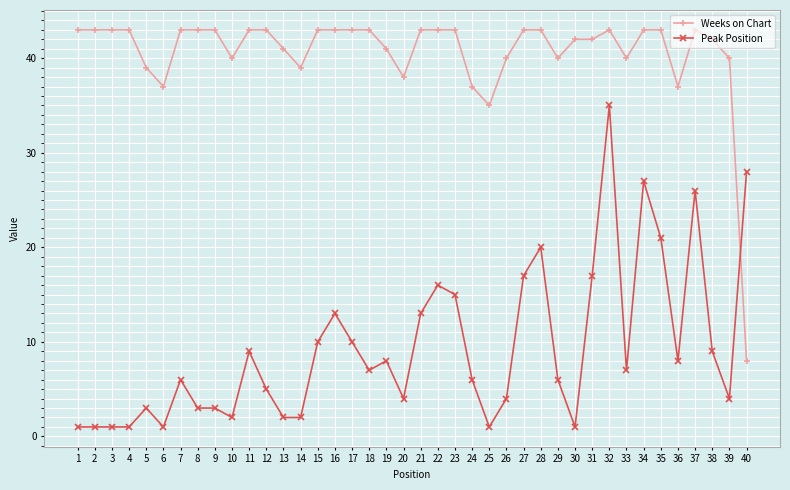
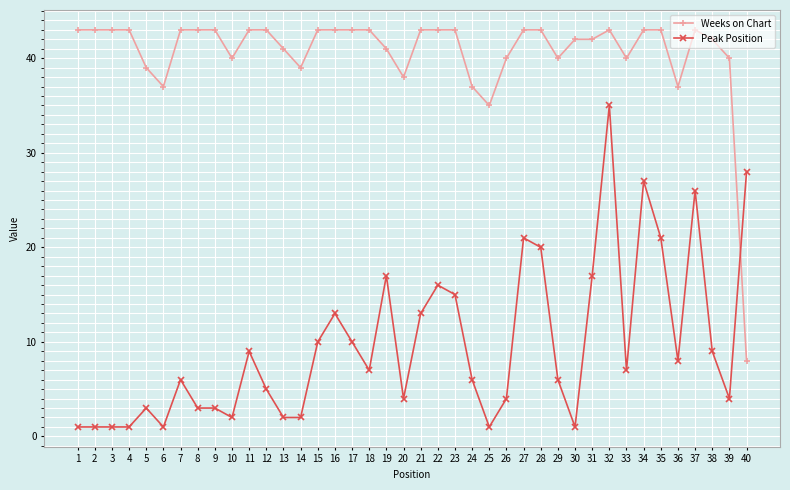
  {
    "Weeks on Chart": {
      "1": 43,
      "2": 43,
      "3": 43,
      "4": 43,
      "5": 39,
      "6": 37,
      "7": 43,
      "8": 43,
      "9": 43,
      "10": 40,
      "11": 43,
      "12": 43,
      "13": 41,
      "14": 39,
      "15": 43,
      "16": 43,
      "17": 43,
      "18": 43,
      "19": 41,
      "20": 38,
      "21": 43,
      "22": 43,
      "23": 43,
      "24": 37,
      "25": 35,
      "26": 40,
      "27": 43,
      "28": 43,
      "29": 40,
      "30": 42,
      "31": 42,
      "32": 43,
      "33": 40,
      "34": 43,
      "35": 43,
      "36": 37,
      "39": 40,
      "40": 8
    },
    "Peak Position": {
      "1": 1,
      "2": 1,
      "3": 1,
      "4": 1,
      "5": 3,
      "6": 1,
      "7": 6,
      "8": 3,
      "9": 3,
      "10": 2,
      "11": 9,
      "12": 5,
      "13": 2,
      "14": 2,
      "15": 10,
      "16": 13,
      "17": 10,
      "18": 7,
-     "19": 8,
+     "19": 17,
      "20": 4,
      "21": 13,
      "22": 16,
      "23": 15,
      "24": 6,
      "25": 1,
      "26": 4,
-     "27": 17,
+     "27": 21,
      "28": 20,
      "29": 6,
      "30": 1,
      "31": 17,
      "32": 35,
      "33": 7,
      "34": 27,
      "35": 21,
      "36": 8,
      "37": 26,
      "38": 9,
      "39": 4,
      "40": 28
    }
  }
